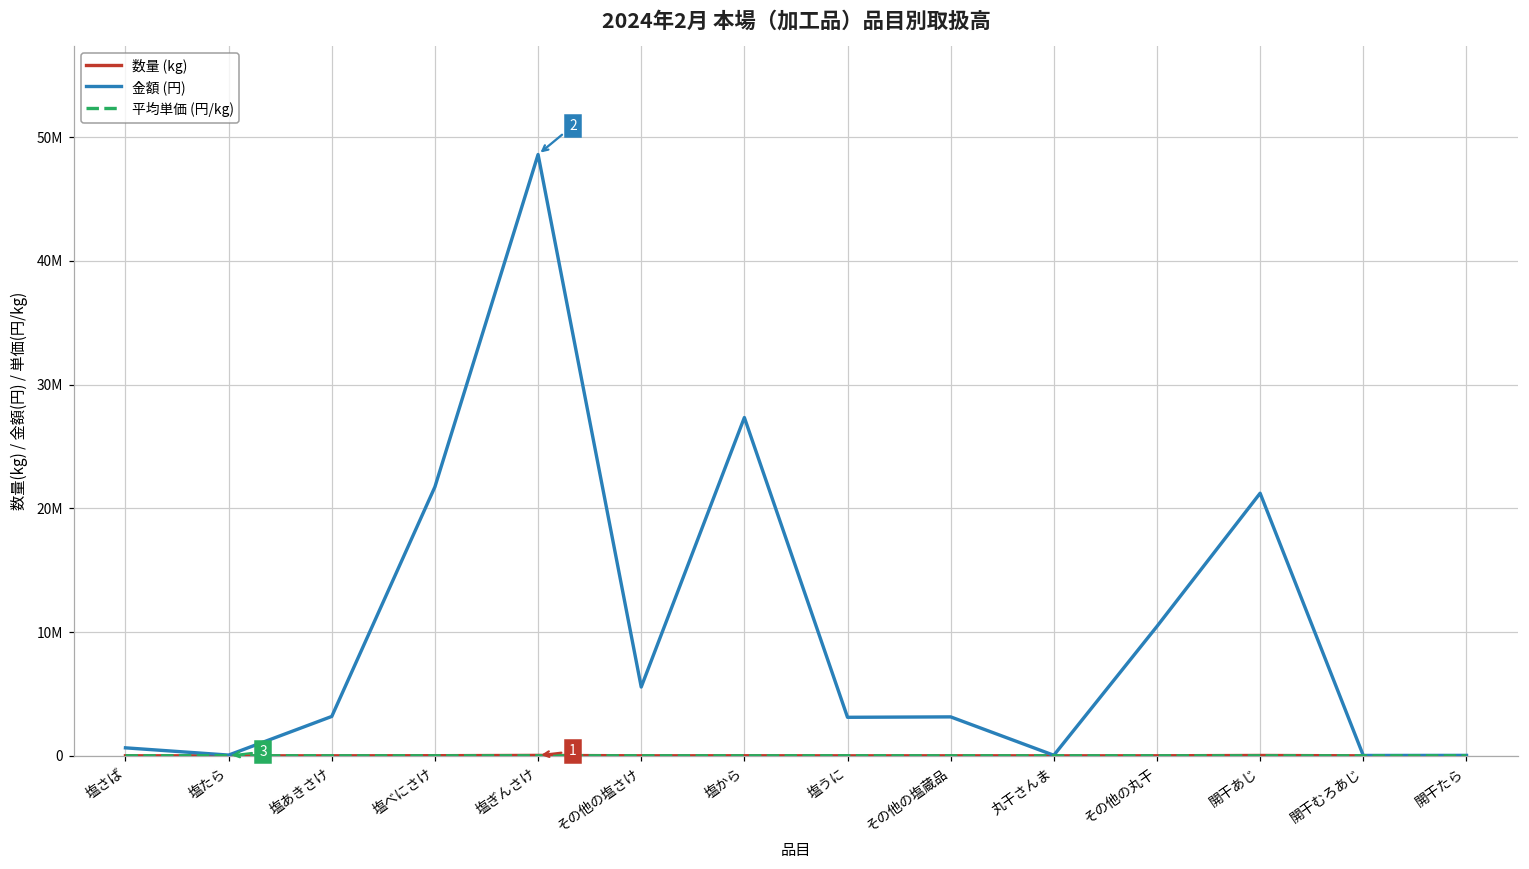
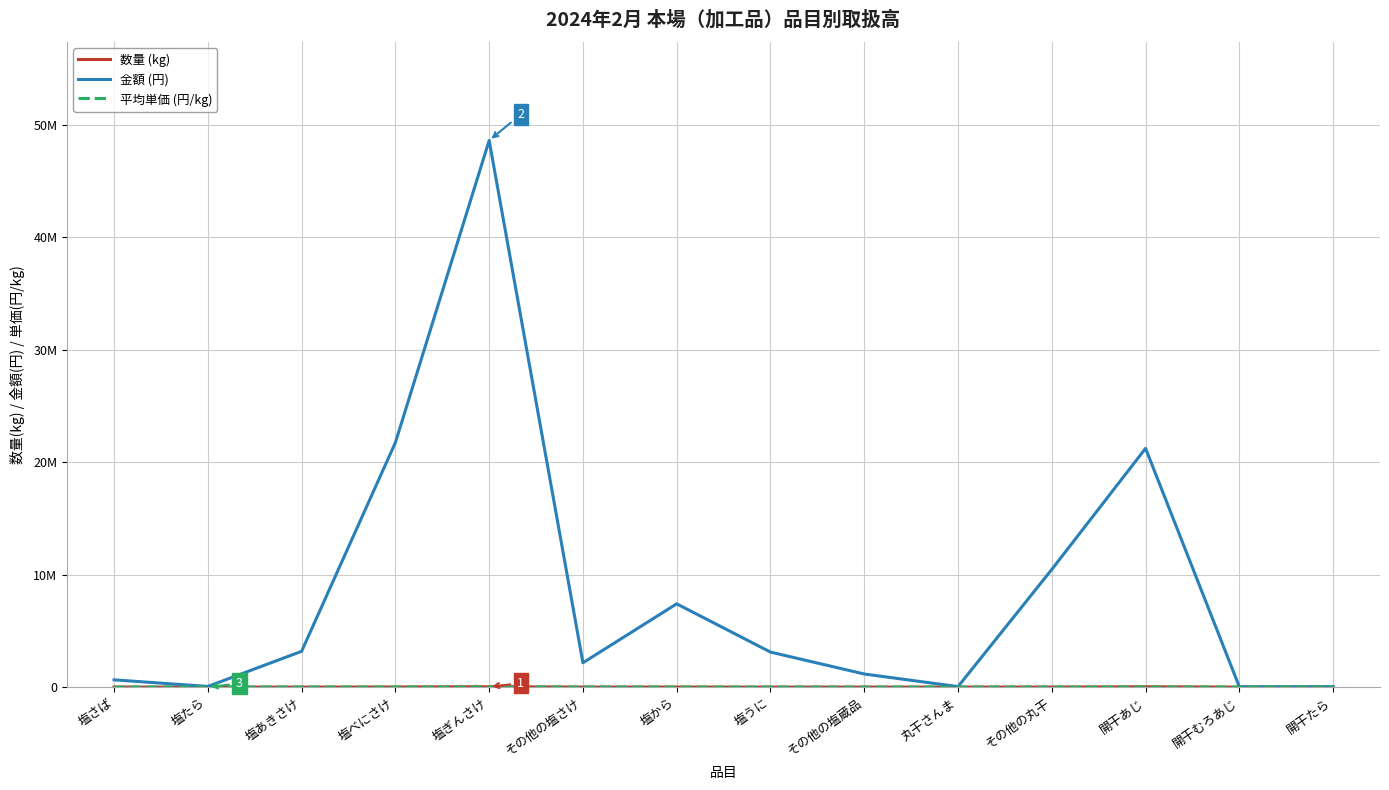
  {
    "平均単価 (円/kg)": {
      "塩さば": 0,
      "塩あきさけ": 0,
      "塩べにさけ": 0,
      "その他の塩さけ": 0,
      "塩から": 0,
      "塩うに": 0,
      "その他の塩蔵品": 0,
      "その他の丸干": 0,
      "開干あじ": 0
    },
    "金額 (円)": {
      "塩さば": 600000,
      "塩あきさけ": 3200000,
      "塩べにさけ": 21700000,
      "塩ぎんさけ": 48600000,
-     "その他の塩さけ": 5600000,
-     "塩から": 27300000,
+     "その他の塩さけ": 2200000,
+     "塩から": 7400000,
      "塩うに": 3100000,
-     "その他の塩蔵品": 3100000,
+     "その他の塩蔵品": 1200000,
      "その他の丸干": 10500000,
      "開干あじ": 21200000
    }
  }
